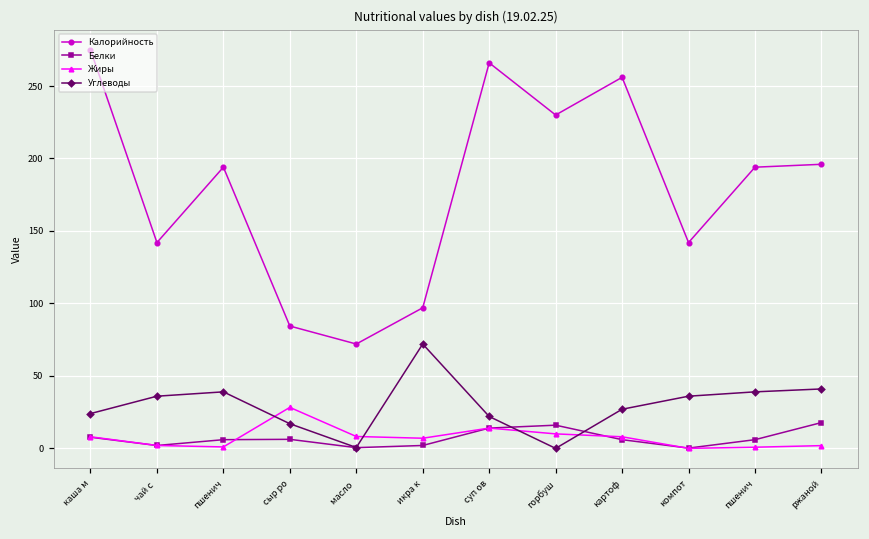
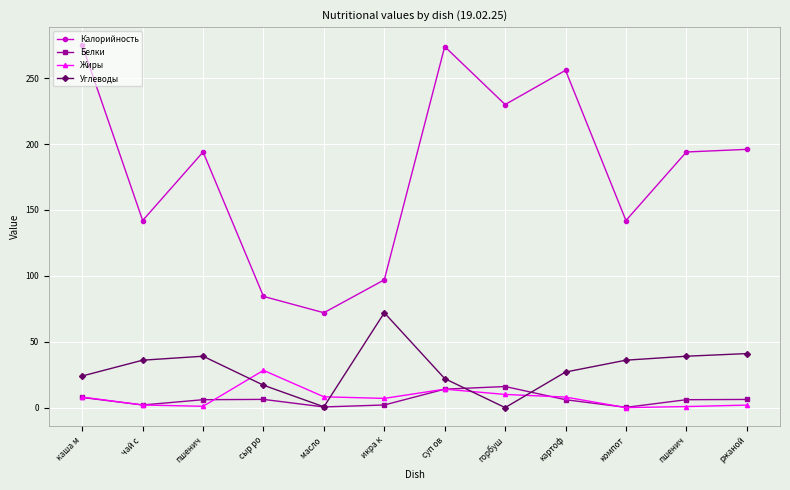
  {
    "Калорийность": {
      "чай с": 142,
      "сыр ро": 84,
      "масло": 72,
      "икра к": 97,
-     "суп ов": 266,
+     "суп ов": 274,
      "горбуш": 230,
      "картоф": 256,
      "компот": 142,
      "ржаной": 196
    },
    "Белки": {
      "сыр ро": 6,
      "икра к": 2,
      "горбуш": 16,
      "картоф": 6,
-     "ржаной": 18
+     "ржаной": 6
    },
    "Жиры": {
      "сыр ро": 28,
      "масло": 8,
      "икра к": 7,
      "горбуш": 10,
      "картоф": 8,
      "ржаной": 2
    },
    "Углеводы": {
      "каша м": 24,
      "чай с": 36,
      "сыр ро": 17,
      "икра к": 72,
      "суп ов": 22,
      "горбуш": 0,
      "картоф": 27,
      "компот": 36,
      "ржаной": 41
    }
  }
